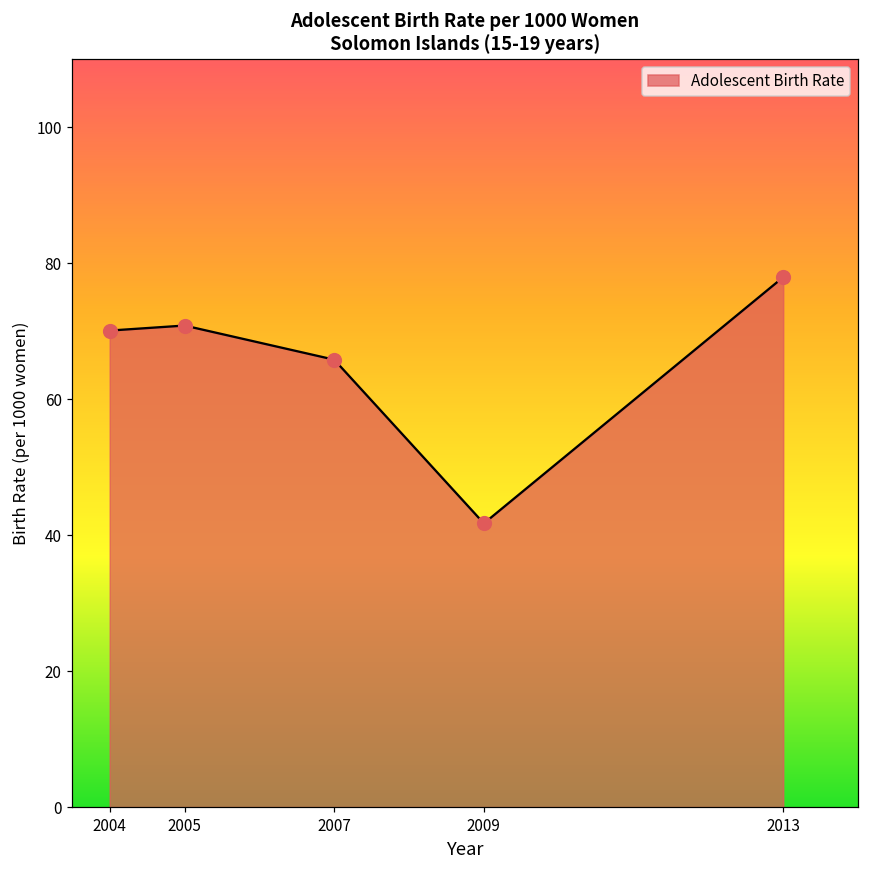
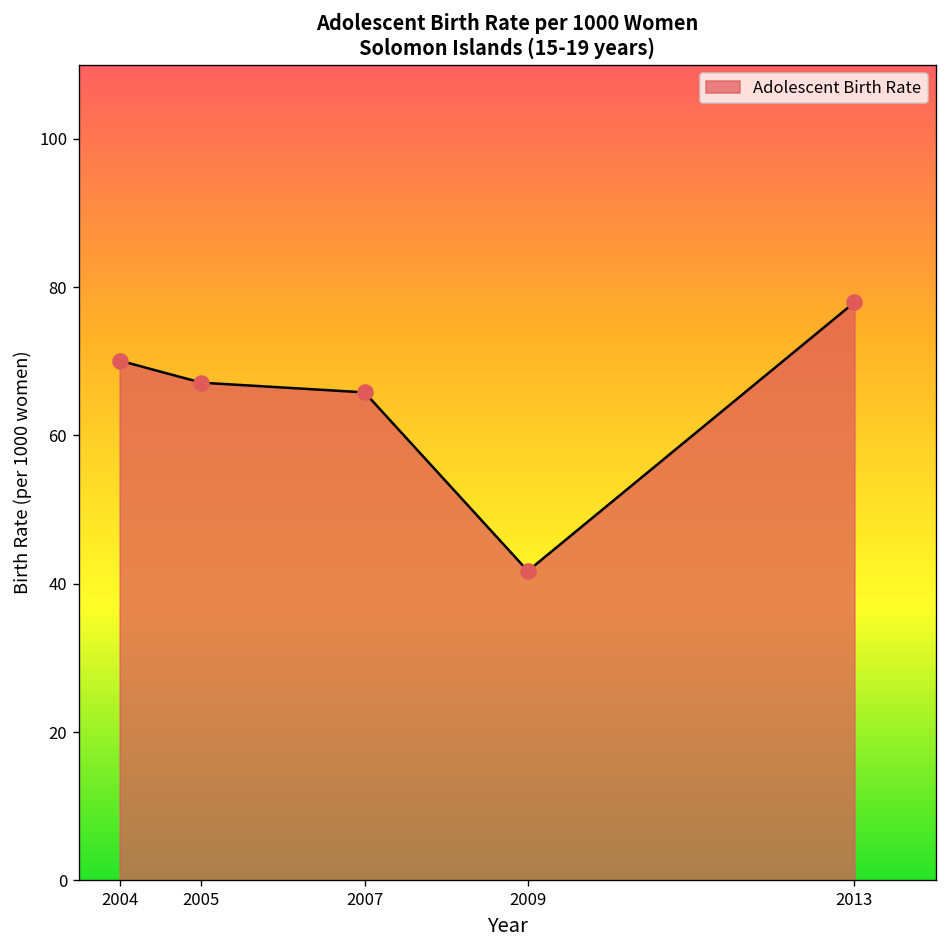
  {
    "2004": 70,
-   "2005": 71,
+   "2005": 67,
    "2007": 66,
    "2009": 42,
    "2013": 78
  }
